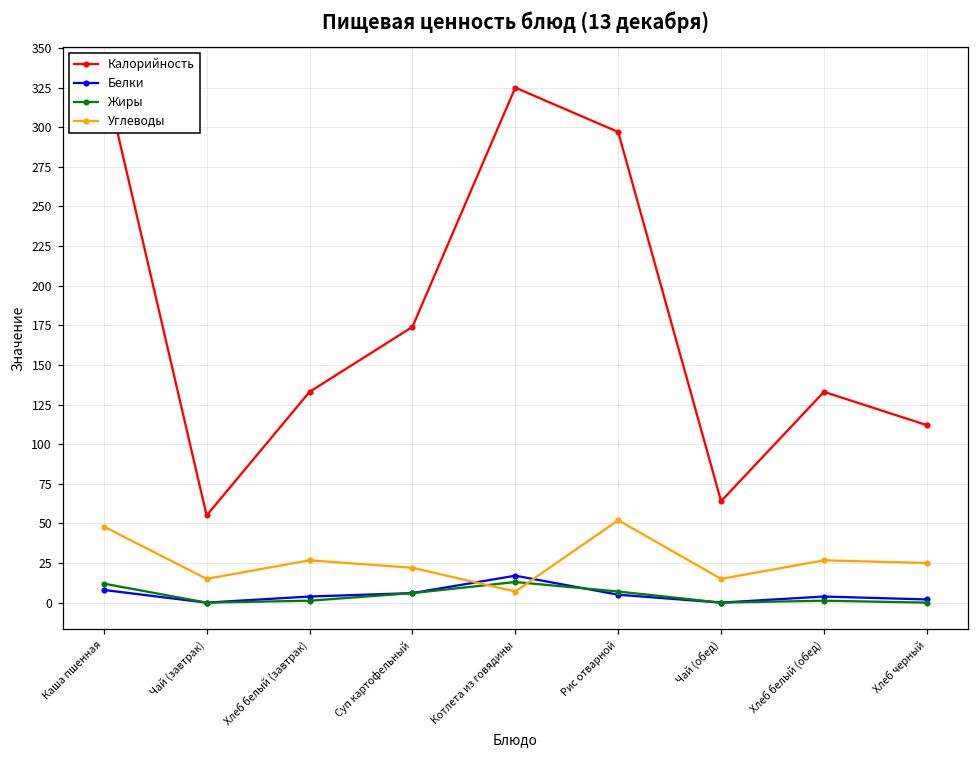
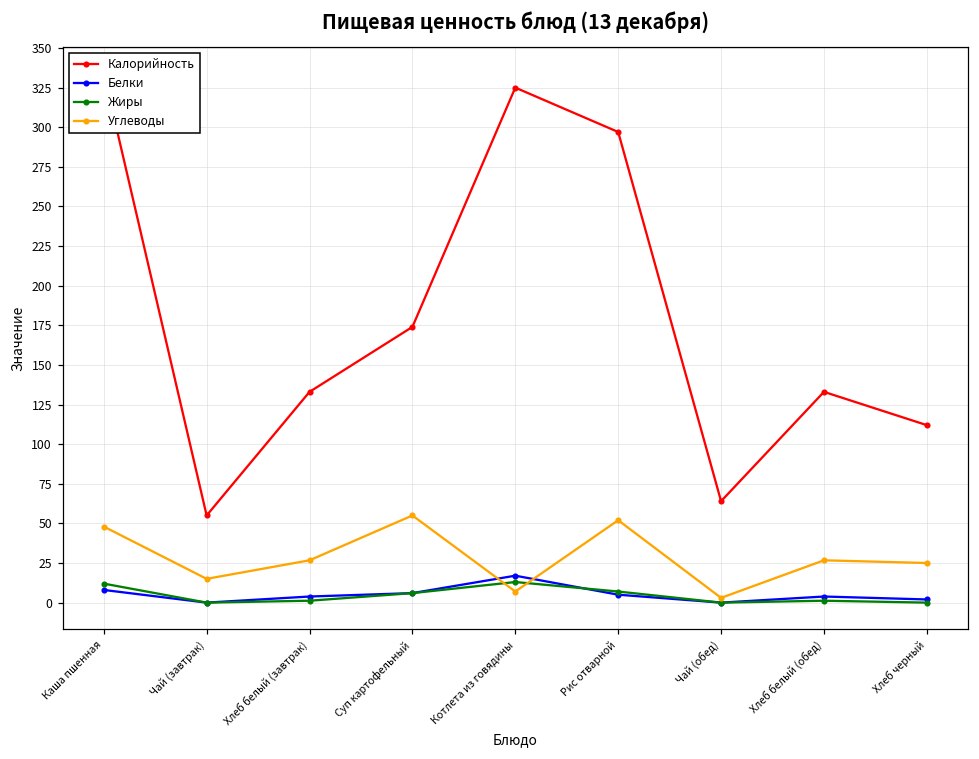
  {
    "Калорийность": {
      "Чай (завтрак)": 55,
      "Хлеб белый (завтрак)": 133,
      "Суп картофельный": 174,
      "Котлета из говядины": 325,
      "Рис отварной": 297,
      "Чай (обед)": 64,
      "Хлеб белый (обед)": 133,
      "Хлеб черный": 112
    },
    "Белки": {
      "Каша пшенная": 8,
      "Хлеб белый (завтрак)": 4,
      "Котлета из говядины": 17,
      "Рис отварной": 5,
      "Хлеб белый (обед)": 4,
      "Хлеб черный": 2
    },
    "Жиры": {
      "Каша пшенная": 12,
      "Хлеб белый (завтрак)": 1,
      "Котлета из говядины": 13,
      "Рис отварной": 7,
      "Хлеб белый (обед)": 1,
      "Хлеб черный": 0
    },
    "Углеводы": {
      "Каша пшенная": 48,
      "Чай (завтрак)": 15,
      "Хлеб белый (завтрак)": 27,
-     "Суп картофельный": 22,
+     "Суп картофельный": 55,
      "Котлета из говядины": 7,
      "Рис отварной": 52,
-     "Чай (обед)": 15,
+     "Чай (обед)": 3,
      "Хлеб белый (обед)": 27,
      "Хлеб черный": 25
    }
  }
